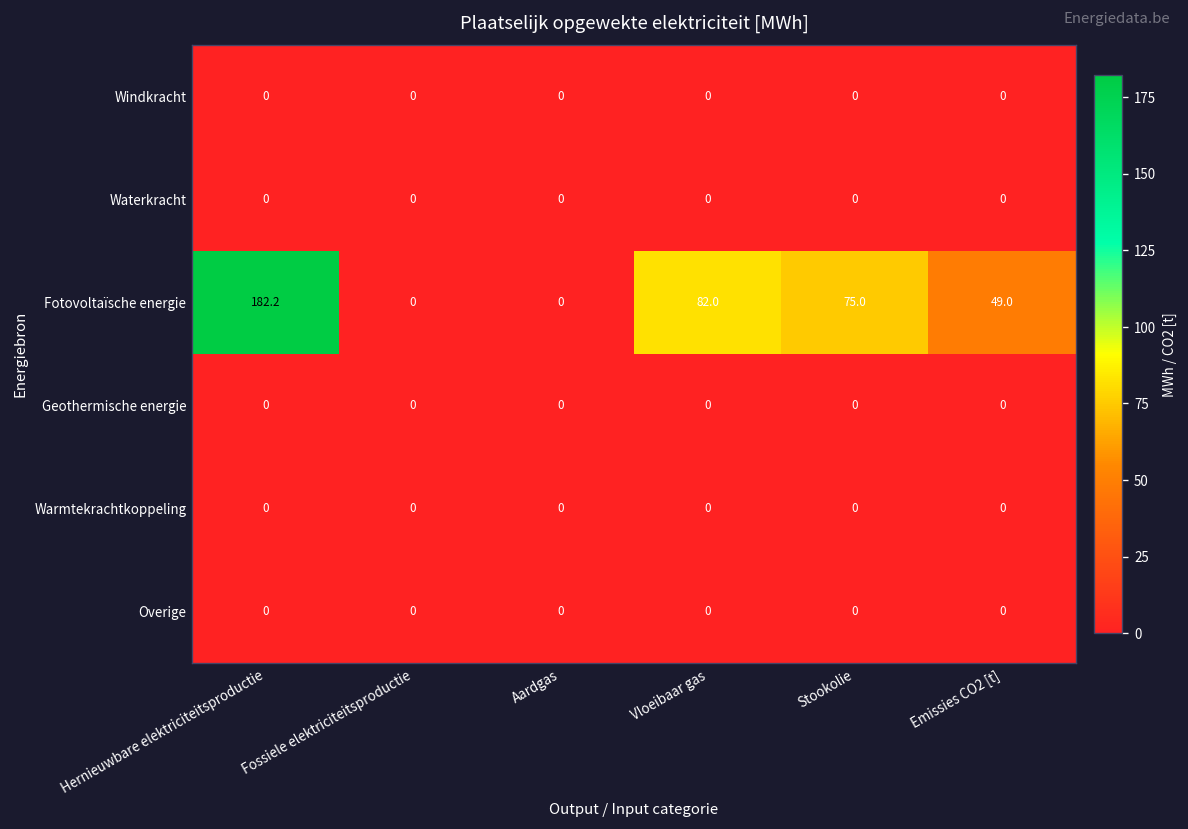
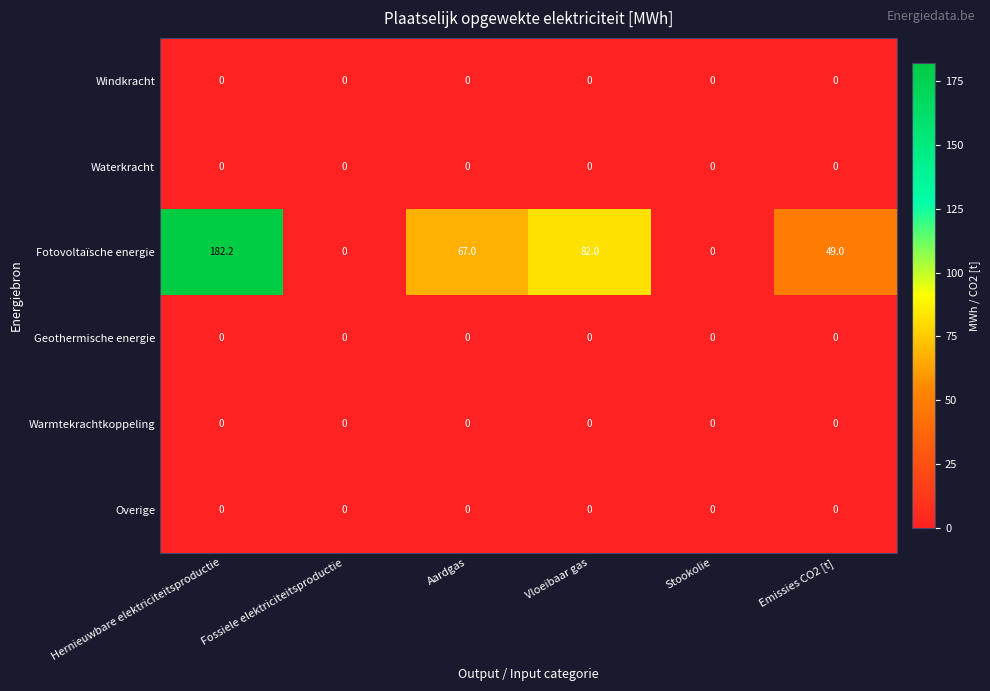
  {
    "Windkracht": {
      "Hernieuwbare elektriciteitsproductie": 0,
      "Fossiele elektriciteitsproductie": 0,
      "Aardgas": 0,
      "Vloeibaar gas": 0,
      "Stookolie": 0,
      "Emissies CO2 [t]": 0
    },
    "Waterkracht": {
      "Hernieuwbare elektriciteitsproductie": 0,
      "Fossiele elektriciteitsproductie": 0,
      "Aardgas": 0,
      "Vloeibaar gas": 0,
      "Stookolie": 0,
      "Emissies CO2 [t]": 0
    },
    "Fotovoltaïsche energie": {
      "Hernieuwbare elektriciteitsproductie": 182.2,
      "Fossiele elektriciteitsproductie": 0,
-     "Aardgas": 0,
+     "Aardgas": 67.0,
      "Vloeibaar gas": 82.0,
-     "Stookolie": 75.0,
+     "Stookolie": 0,
      "Emissies CO2 [t]": 49.0
    },
    "Geothermische energie": {
      "Hernieuwbare elektriciteitsproductie": 0,
      "Fossiele elektriciteitsproductie": 0,
      "Aardgas": 0,
      "Vloeibaar gas": 0,
      "Stookolie": 0,
      "Emissies CO2 [t]": 0
    },
    "Warmtekrachtkoppeling": {
      "Hernieuwbare elektriciteitsproductie": 0,
      "Fossiele elektriciteitsproductie": 0,
      "Aardgas": 0,
      "Vloeibaar gas": 0,
      "Stookolie": 0,
      "Emissies CO2 [t]": 0
    },
    "Overige": {
      "Hernieuwbare elektriciteitsproductie": 0,
      "Fossiele elektriciteitsproductie": 0,
      "Aardgas": 0,
      "Vloeibaar gas": 0,
      "Stookolie": 0,
      "Emissies CO2 [t]": 0
    }
  }
